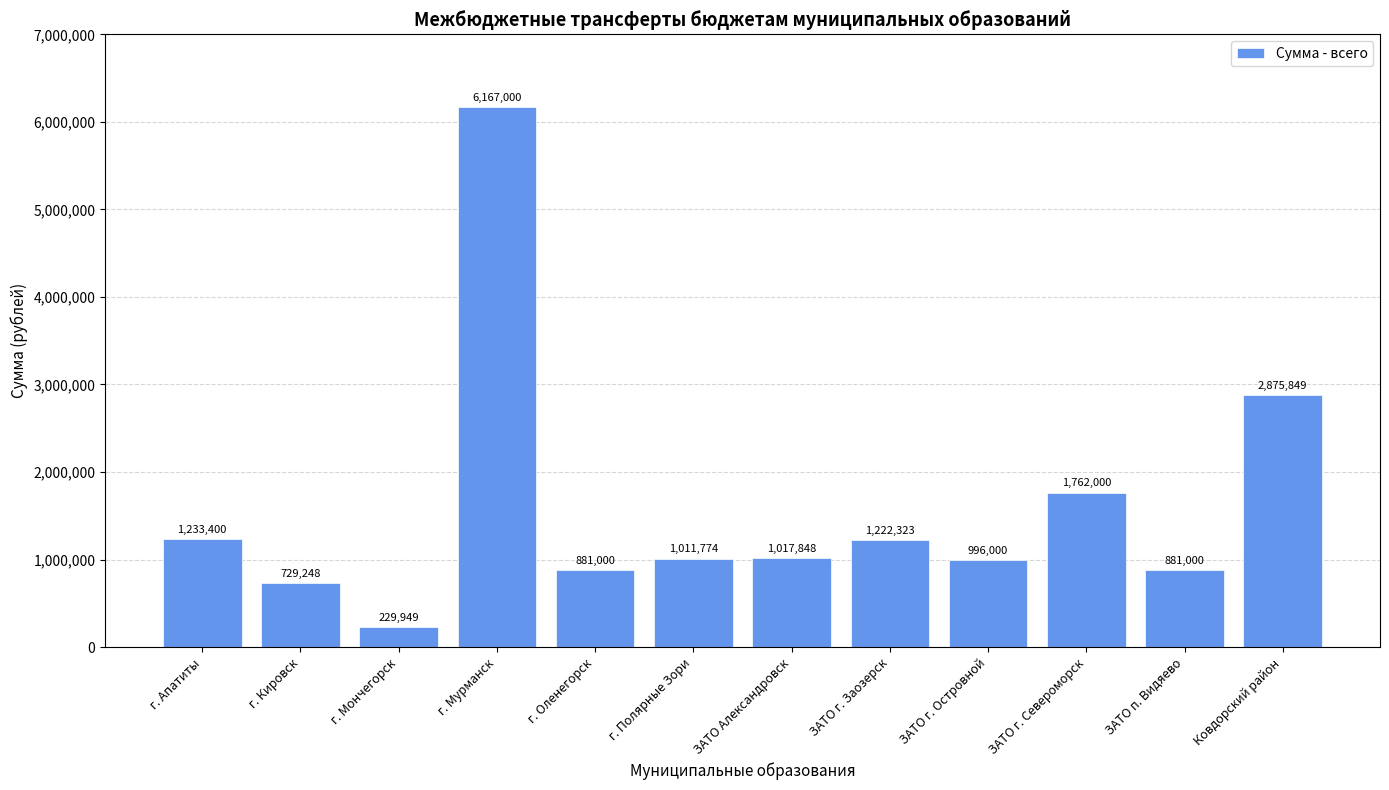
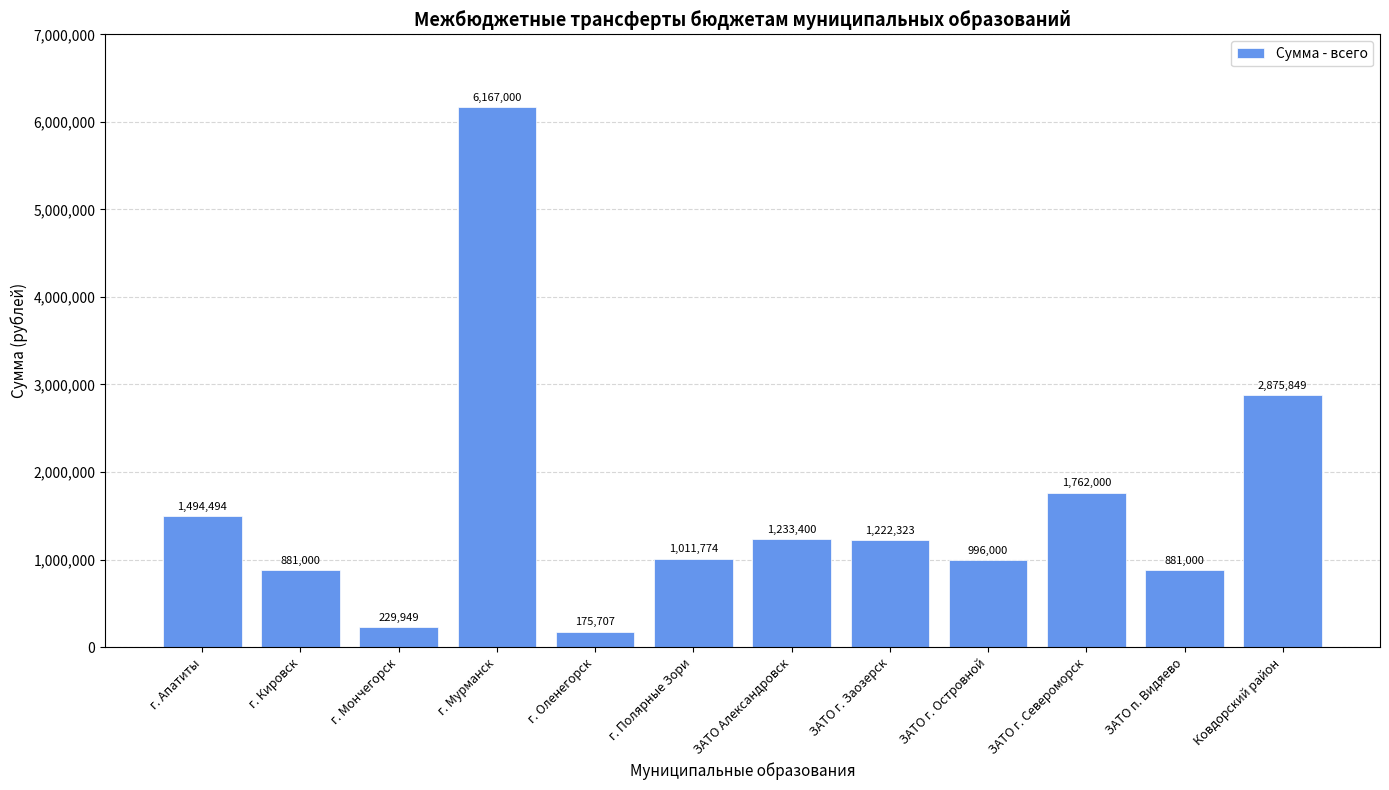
  {
-   "г. Апатиты": "1,233,400",
-   "г. Кировск": "729,248",
+   "г. Апатиты": "1,494,494",
+   "г. Кировск": "881,000",
    "г. Мончегорск": "229,949",
    "г. Мурманск": "6,167,000",
-   "г. Оленегорск": "881,000",
+   "г. Оленегорск": "175,707",
    "г. Полярные Зори": "1,011,774",
-   "ЗАТО Александровск": "1,017,848",
+   "ЗАТО Александровск": "1,233,400",
    "ЗАТО г. Заозерск": "1,222,323",
    "ЗАТО г. Островной": "996,000",
    "ЗАТО г. Североморск": "1,762,000",
    "ЗАТО п. Видяево": "881,000",
    "Ковдорский район": "2,875,849"
  }
